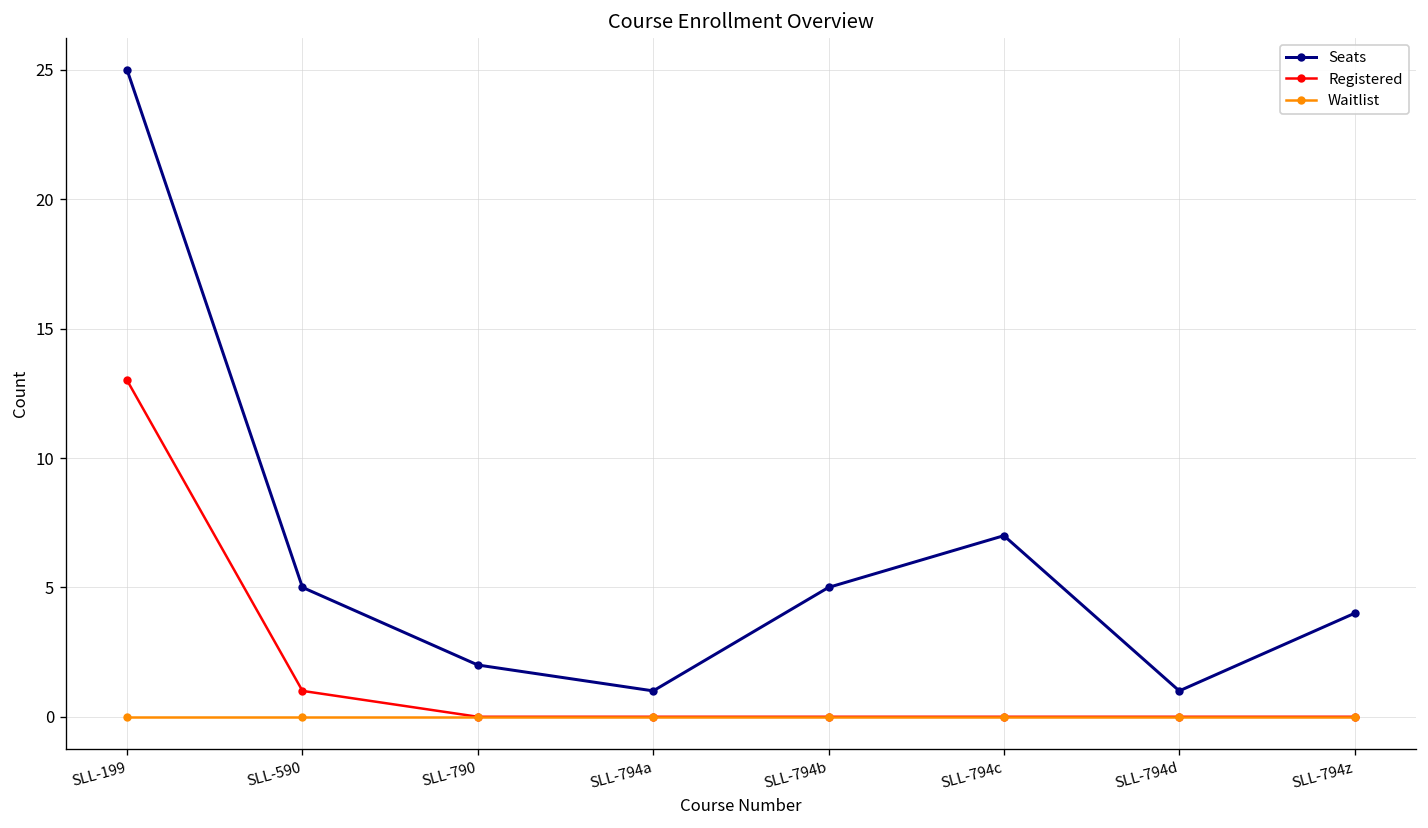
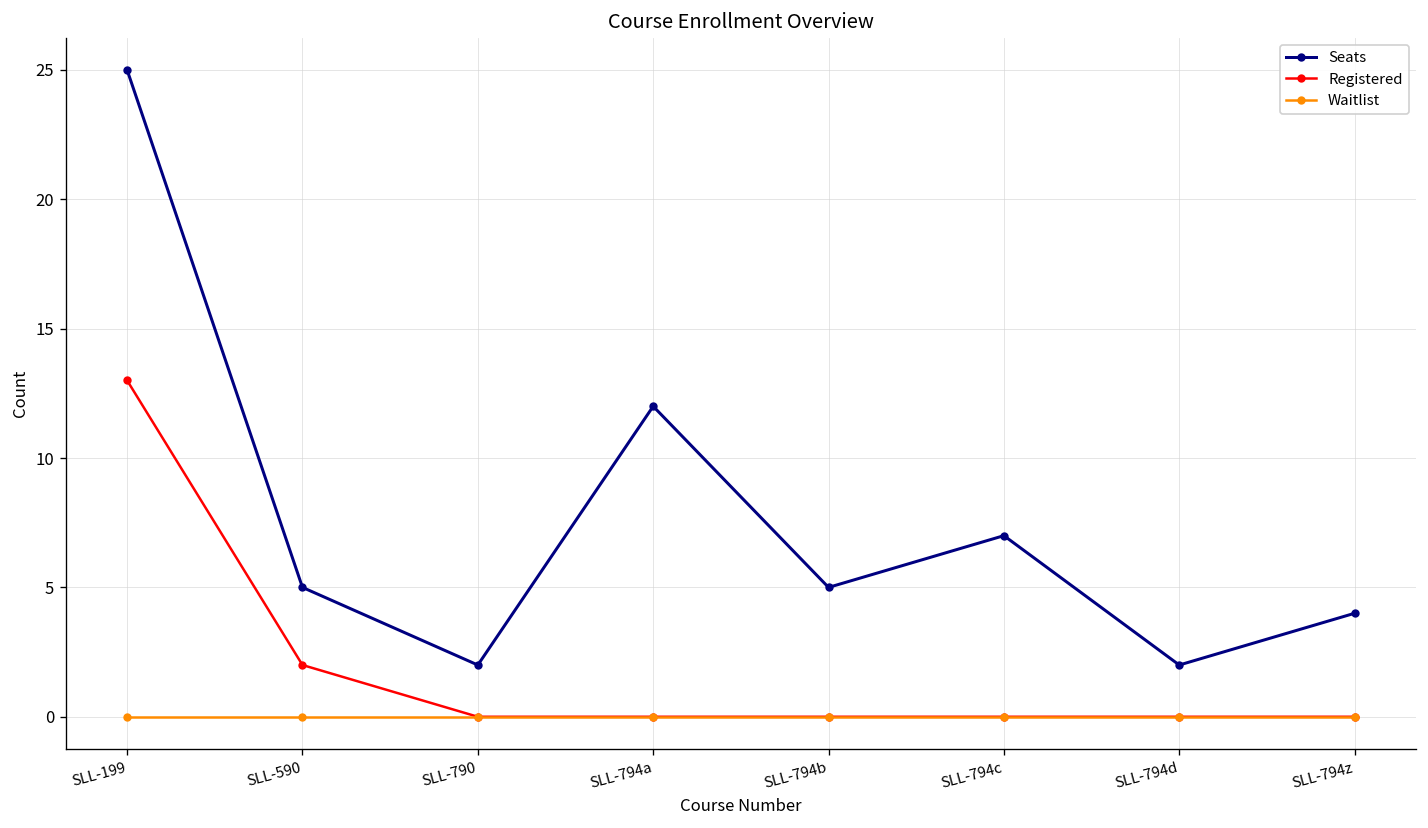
  {
    "Seats": {
      "SLL-199": 25,
      "SLL-590": 5,
      "SLL-790": 2,
-     "SLL-794a": 1,
+     "SLL-794a": 12,
      "SLL-794b": 5,
      "SLL-794c": 7,
-     "SLL-794d": 1,
+     "SLL-794d": 2,
      "SLL-794z": 4
    },
    "Registered": {
      "SLL-199": 13,
-     "SLL-590": 1
+     "SLL-590": 2
    },
    "Waitlist": {
      "SLL-199": 0,
      "SLL-590": 0
    }
  }
